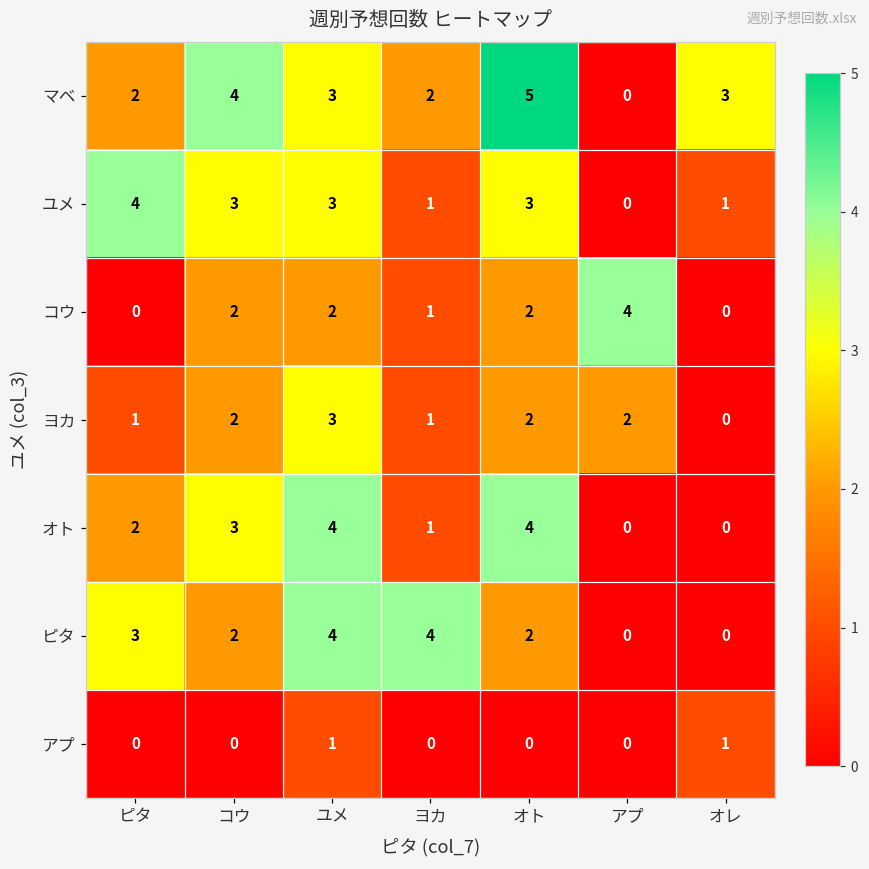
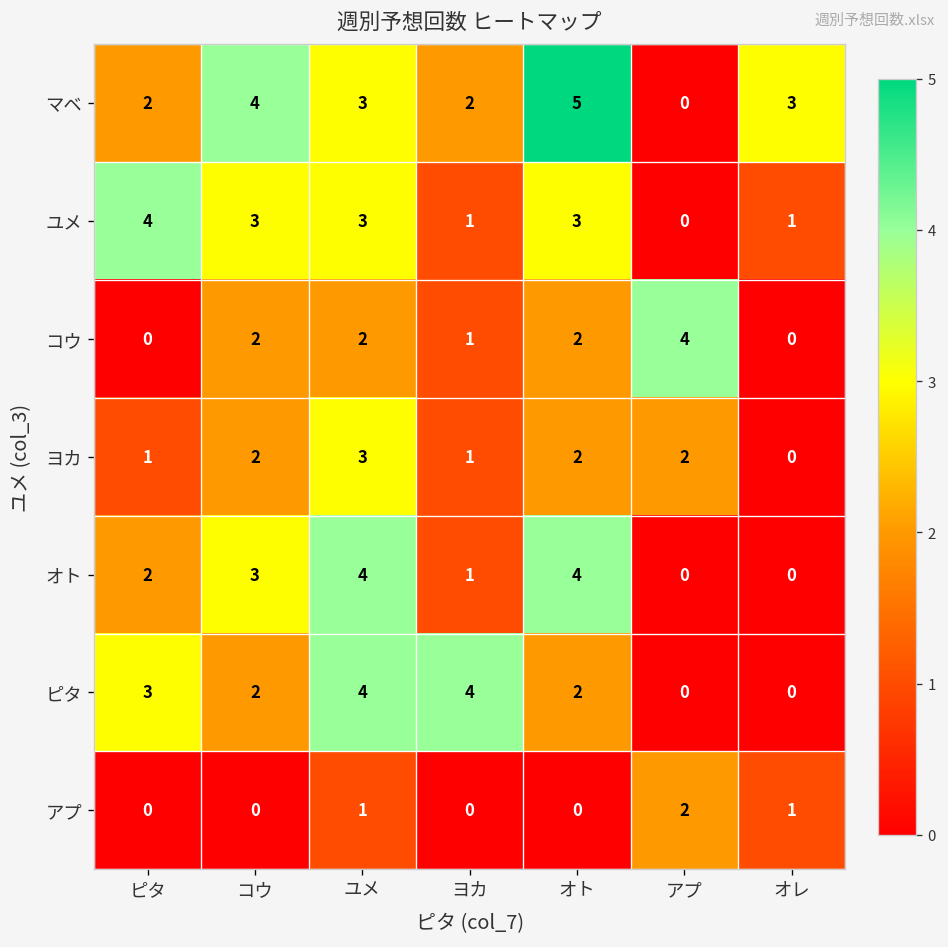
  {
    "マベ": {
      "ピタ": 2,
      "コウ": 4,
      "ユメ": 3,
      "ヨカ": 2,
      "オト": 5,
      "アプ": 0,
      "オレ": 3
    },
    "ユメ": {
      "ピタ": 4,
      "コウ": 3,
      "ユメ": 3,
      "ヨカ": 1,
      "オト": 3,
      "アプ": 0,
      "オレ": 1
    },
    "コウ": {
      "ピタ": 0,
      "コウ": 2,
      "ユメ": 2,
      "ヨカ": 1,
      "オト": 2,
      "アプ": 4,
      "オレ": 0
    },
    "ヨカ": {
      "ピタ": 1,
      "コウ": 2,
      "ユメ": 3,
      "ヨカ": 1,
      "オト": 2,
      "アプ": 2,
      "オレ": 0
    },
    "オト": {
      "ピタ": 2,
      "コウ": 3,
      "ユメ": 4,
      "ヨカ": 1,
      "オト": 4,
      "アプ": 0,
      "オレ": 0
    },
    "ピタ": {
      "ピタ": 3,
      "コウ": 2,
      "ユメ": 4,
      "ヨカ": 4,
      "オト": 2,
      "アプ": 0,
      "オレ": 0
    },
    "アプ": {
      "ピタ": 0,
      "コウ": 0,
      "ユメ": 1,
      "ヨカ": 0,
      "オト": 0,
-     "アプ": 0,
+     "アプ": 2,
      "オレ": 1
    }
  }
